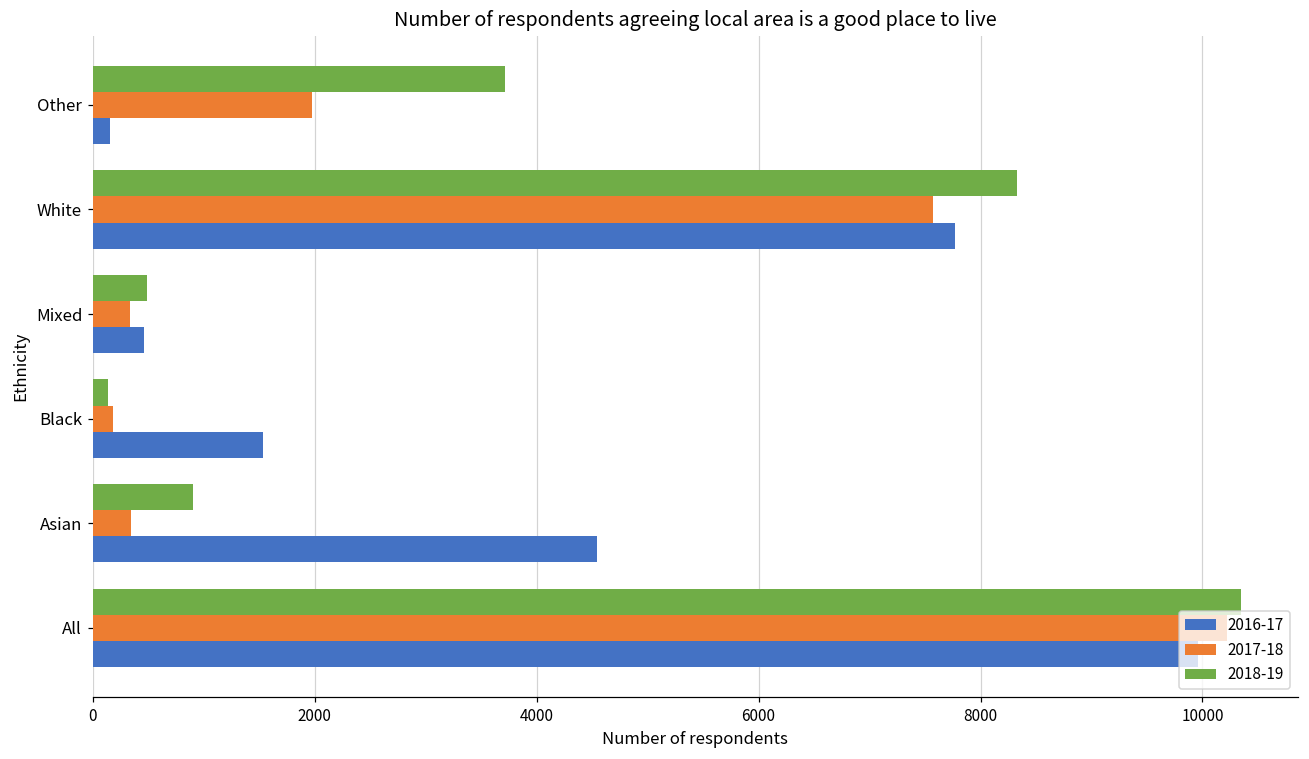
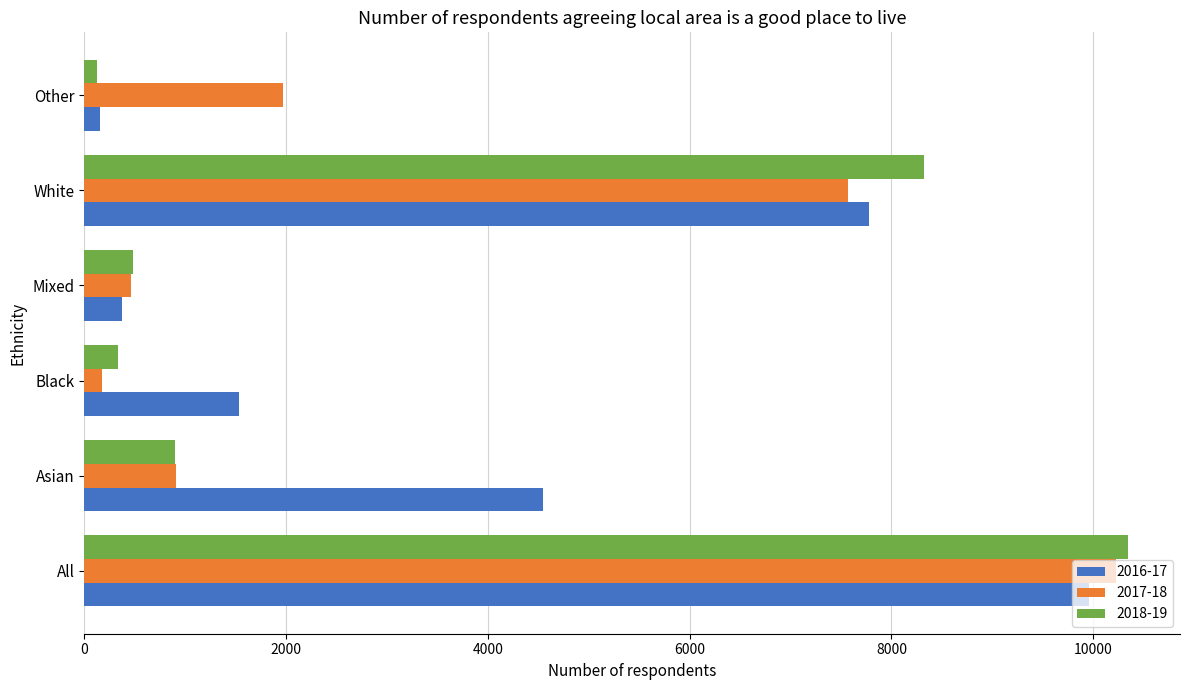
  {
    "2016-17": {
      "Other": 160,
      "White": 7770,
-     "Mixed": 460,
+     "Mixed": 370,
      "Black": 1530,
      "Asian": 4550
    },
    "2017-18": {
      "Other": 1970,
      "White": 7570,
-     "Mixed": 340,
+     "Mixed": 460,
      "Black": 180,
-     "Asian": 340
+     "Asian": 910
    },
    "2018-19": {
-     "Other": 3720,
+     "Other": 120,
      "White": 8330,
      "Mixed": 480,
-     "Black": 140,
+     "Black": 340,
      "Asian": 900,
      "All": 10340
    }
  }
